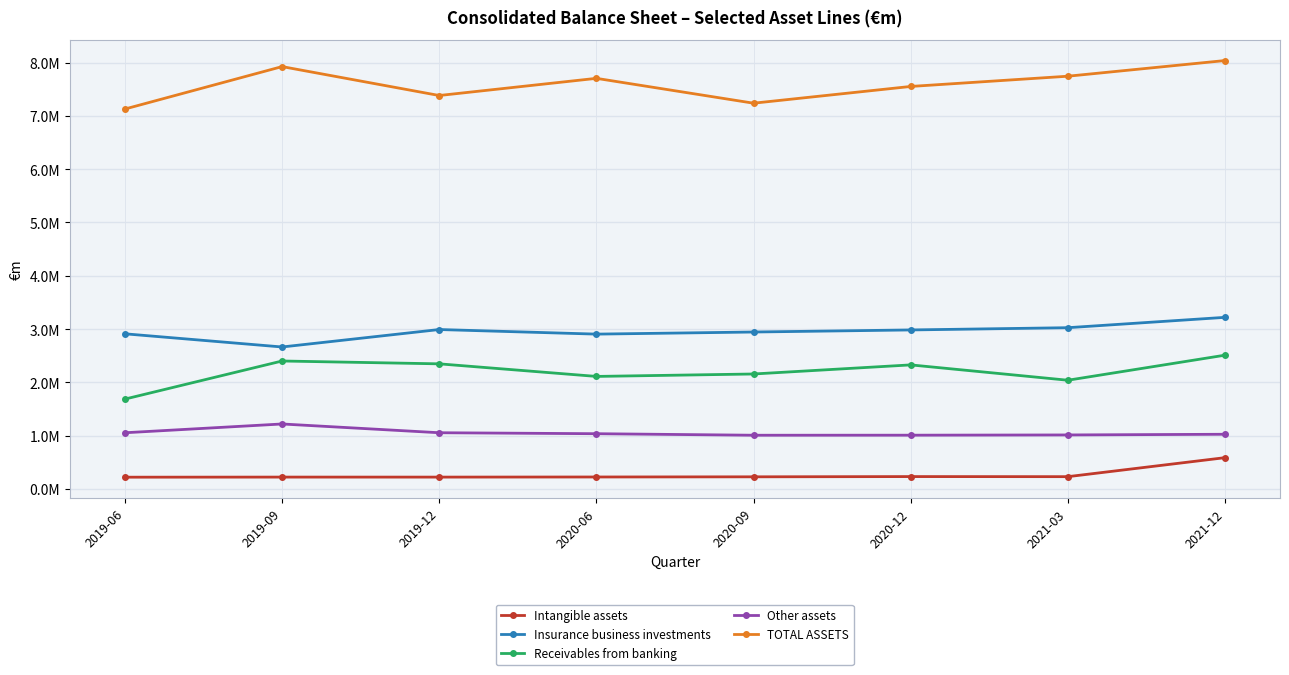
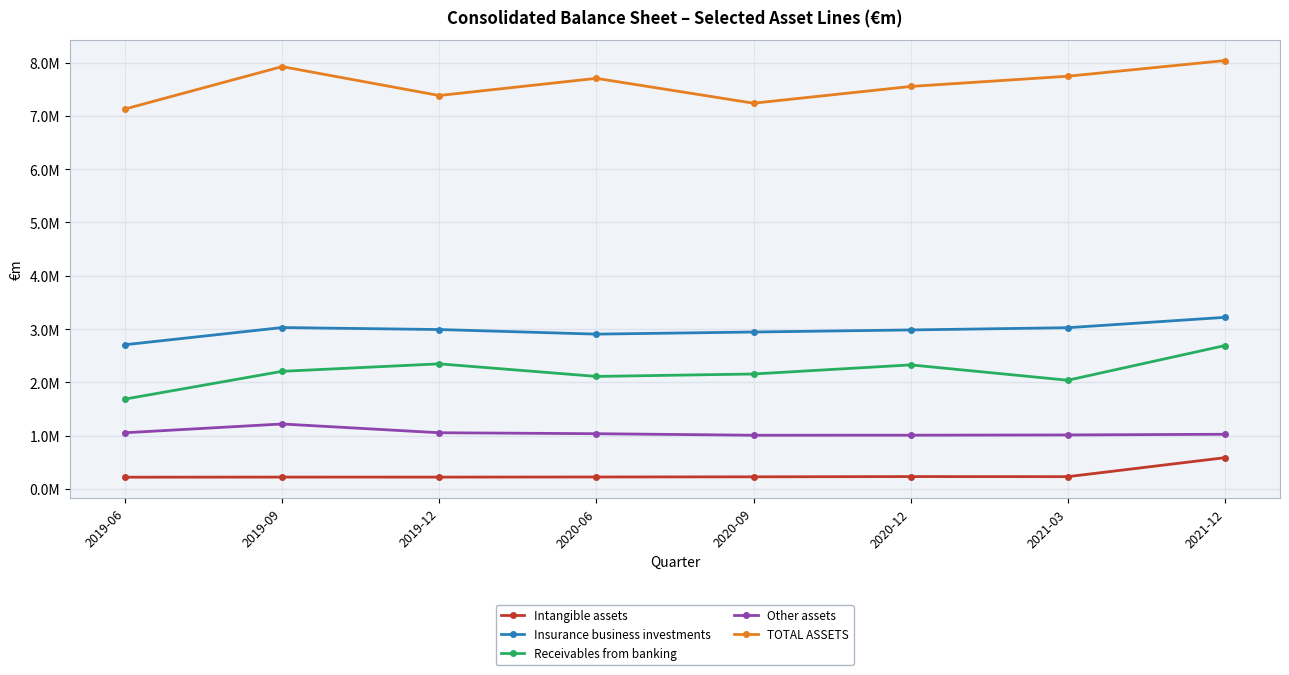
  {
    "Intangible assets": {
      "2019-06": 200000,
      "2019-09": 200000,
      "2019-12": 200000,
      "2020-06": 200000,
      "2020-09": 200000,
      "2020-12": 200000,
      "2021-03": 200000,
      "2021-12": 600000
    },
    "Insurance business investments": {
-     "2019-06": 2900000,
-     "2019-09": 2700000,
+     "2019-06": 2700000,
+     "2019-09": 3000000,
      "2019-12": 3000000,
      "2020-06": 2900000,
      "2020-09": 2900000,
      "2020-12": 3000000,
      "2021-03": 3000000,
      "2021-12": 3200000
    },
    "Receivables from banking": {
      "2019-06": 1700000,
-     "2019-09": 2400000,
+     "2019-09": 2200000,
      "2019-12": 2300000,
      "2020-06": 2100000,
      "2020-09": 2200000,
      "2020-12": 2300000,
      "2021-03": 2000000,
-     "2021-12": 2500000
+     "2021-12": 2700000
    },
    "Other assets": {
      "2019-06": 1100000,
      "2019-09": 1200000,
      "2019-12": 1100000,
      "2020-06": 1000000,
      "2020-09": 1000000,
      "2020-12": 1000000,
      "2021-03": 1000000,
      "2021-12": 1000000
    },
    "TOTAL ASSETS": {
      "2019-06": 7100000,
      "2019-09": 7900000,
      "2019-12": 7400000,
      "2020-06": 7700000,
      "2020-09": 7200000,
      "2020-12": 7600000,
      "2021-03": 7700000,
      "2021-12": 8000000
    }
  }
